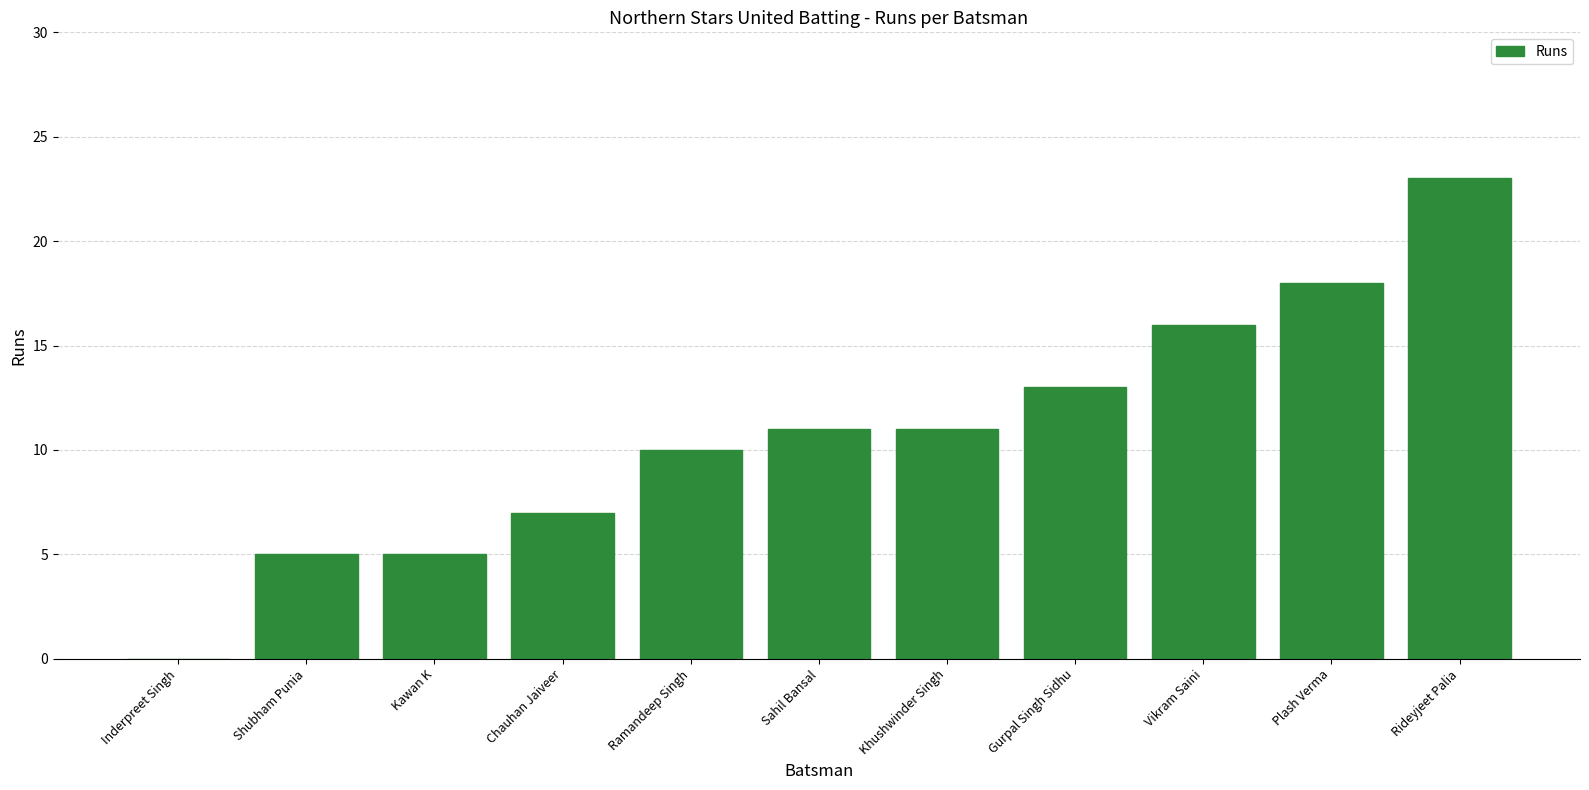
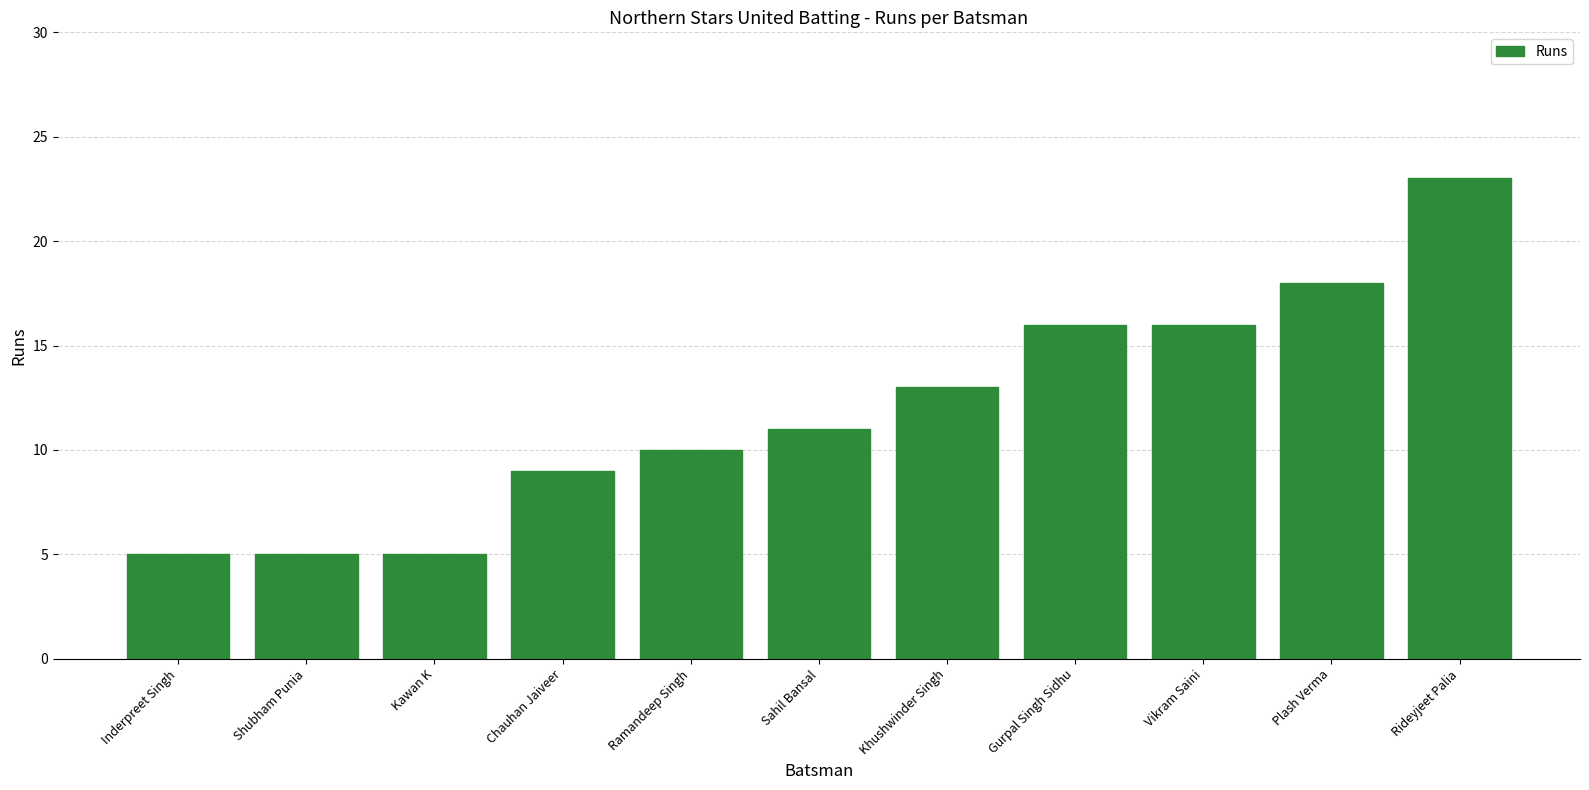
  {
-   "Inderpreet Singh": 0,
+   "Inderpreet Singh": 5,
    "Shubham Punia": 5,
    "Kawan K": 5,
-   "Chauhan Jaiveer": 7,
+   "Chauhan Jaiveer": 9,
    "Ramandeep Singh": 10,
    "Sahil Bansal": 11,
-   "Khushwinder Singh": 11,
-   "Gurpal Singh Sidhu": 13,
+   "Khushwinder Singh": 13,
+   "Gurpal Singh Sidhu": 16,
    "Vikram Saini": 16,
    "Plash Verma": 18,
    "Rideyjeet Palia": 23
  }
